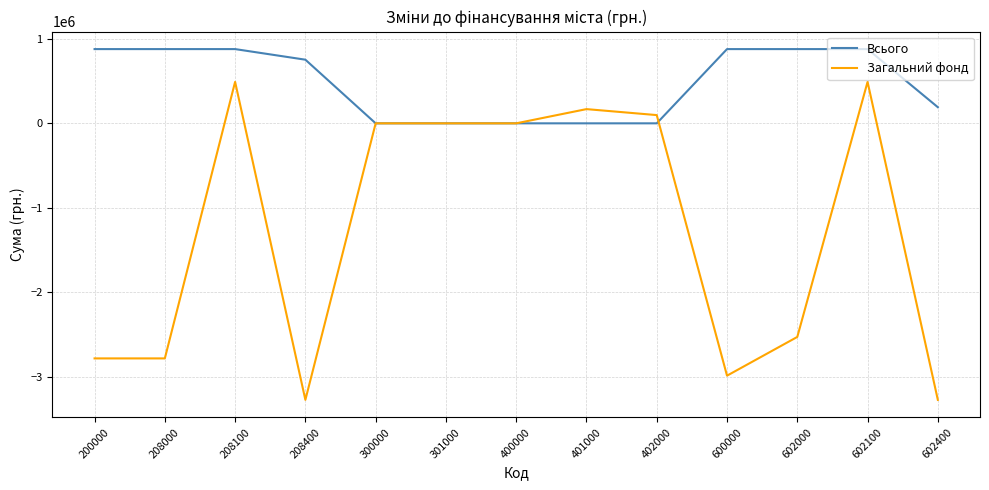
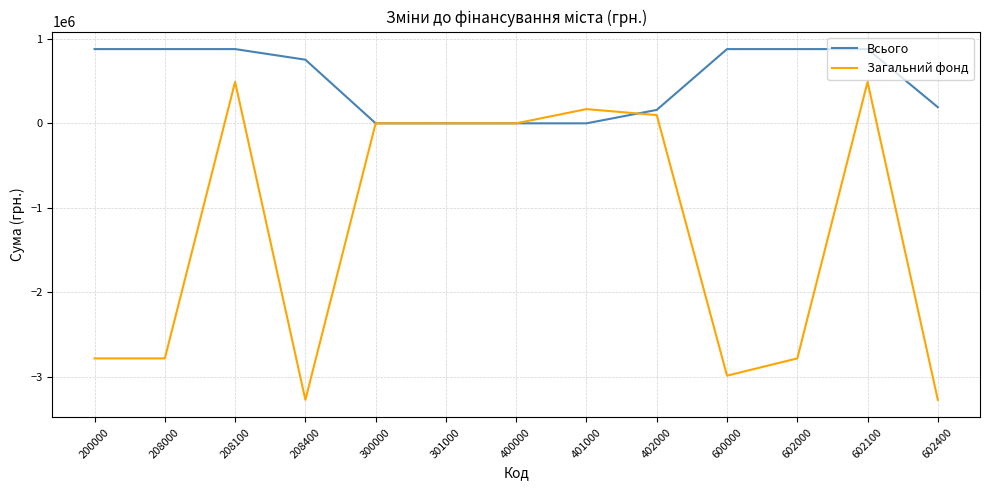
  {
    "Всього": {
      "200000": 900000,
      "208000": 900000,
      "208100": 900000,
      "208400": 800000,
      "401000": 0,
-     "402000": 0,
+     "402000": 200000,
      "600000": 900000,
      "602000": 900000,
      "602400": 200000
    },
    "Загальний фонд": {
      "200000": -2800000,
      "208000": -2800000,
      "208100": 500000,
      "208400": -3300000,
      "401000": 200000,
      "402000": 100000,
      "600000": -3000000,
-     "602000": -2500000,
+     "602000": -2800000,
      "602100": 500000,
      "602400": -3300000
    }
  }
